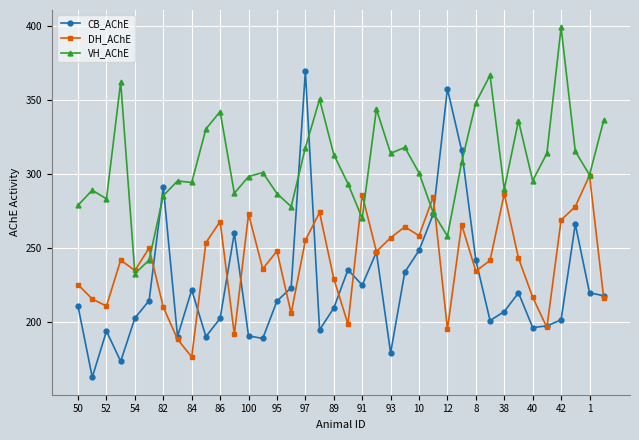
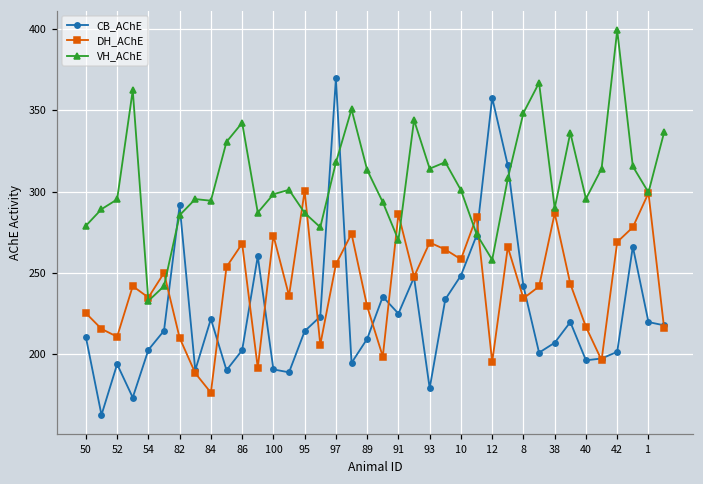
  {
    "CB_AChE": {
      "50": 211,
      "52": 194,
      "54": 203,
      "82": 292,
      "84": 222,
      "86": 203,
      "100": 191,
      "95": 214,
      "97": 370,
      "89": 210,
      "91": 225,
      "93": 179,
      "10": 248,
      "12": 358,
      "8": 242,
      "38": 207,
      "40": 196,
      "42": 202
    },
    "DH_AChE": {
      "50": 225,
      "52": 211,
      "54": 235,
      "82": 210,
      "84": 176,
      "86": 268,
      "100": 273,
-     "95": 248,
+     "95": 300,
      "97": 255,
      "89": 229,
      "91": 286,
-     "93": 257,
+     "93": 269,
      "10": 258,
      "12": 195,
      "8": 234,
      "38": 287,
      "40": 217,
      "42": 269
    },
    "VH_AChE": {
      "50": 279,
-     "52": 283,
+     "52": 295,
      "54": 233,
      "82": 286,
      "84": 294,
      "86": 342,
      "100": 298,
      "95": 287,
      "97": 318,
      "89": 313,
      "91": 270,
      "93": 314,
      "10": 301,
      "12": 258,
      "8": 348,
      "38": 290,
      "40": 296,
      "42": 399
    }
  }
